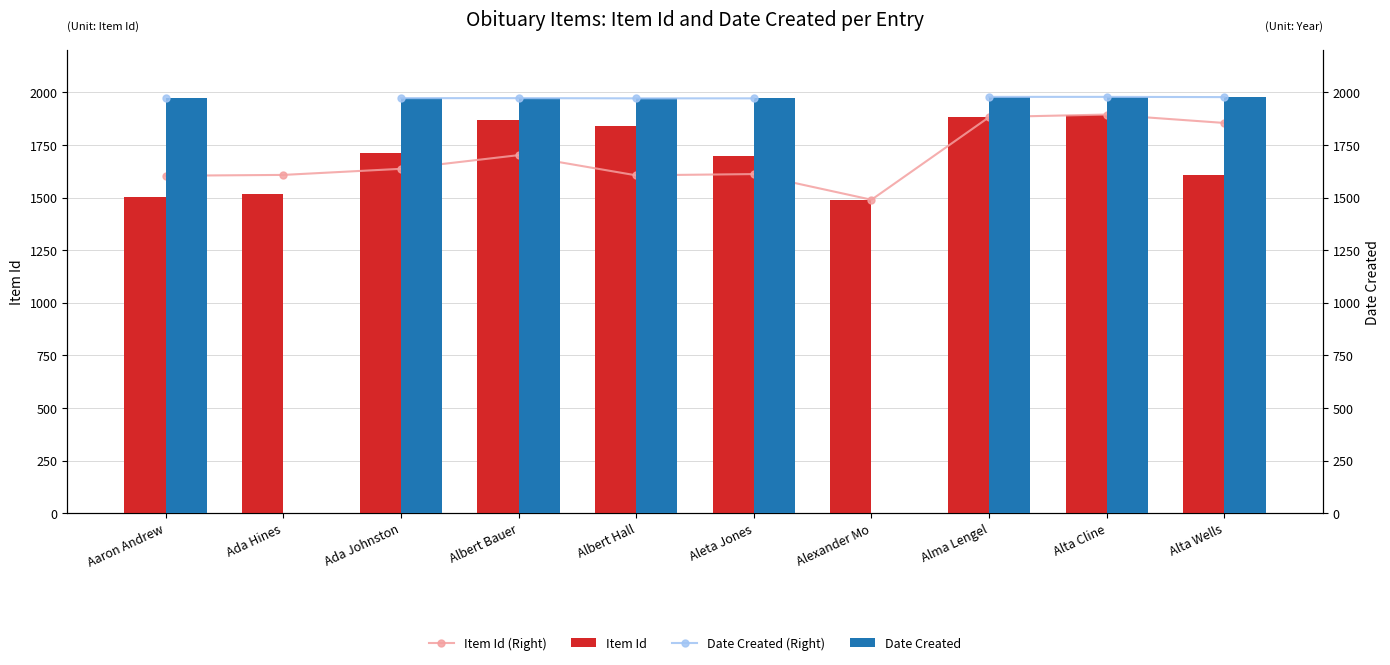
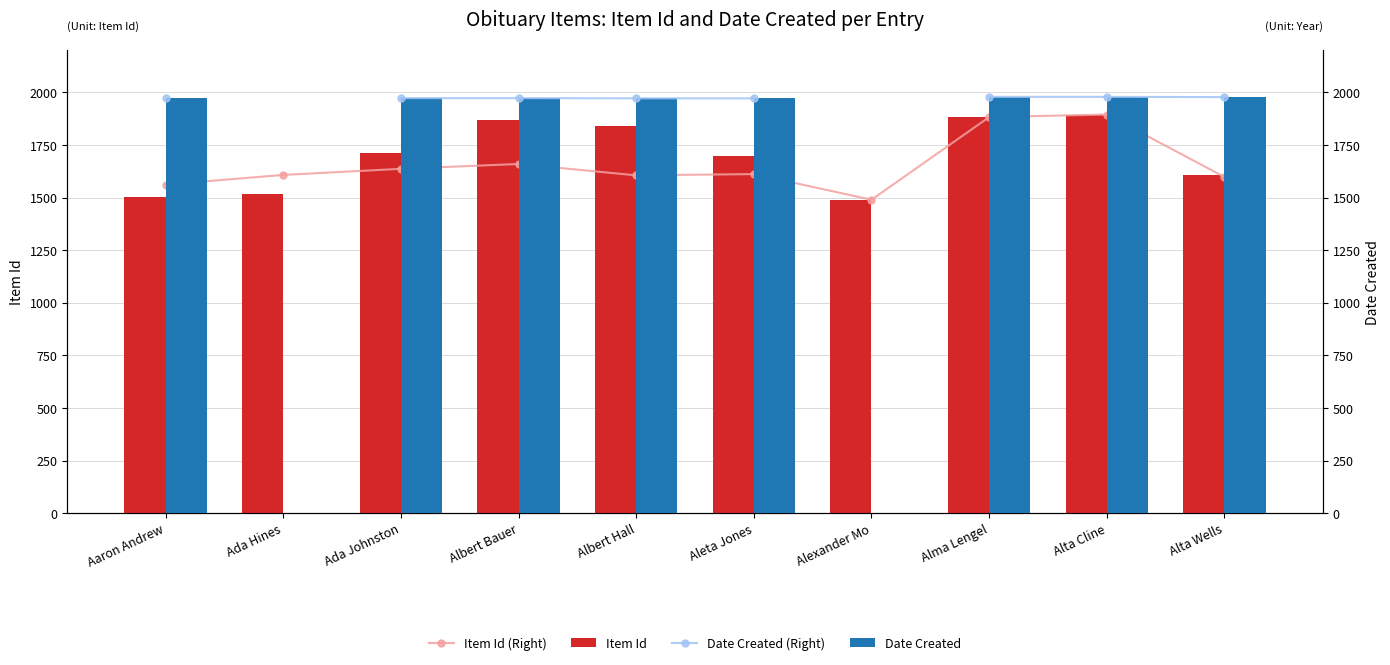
  {
    "Item Id": {
      "Aaron Andrew": 1500,
      "Ada Hines": 1520,
      "Ada Johnston": 1710,
      "Albert Bauer": 1870,
      "Albert Hall": 1840,
      "Aleta Jones": 1700,
      "Alexander Mo": 1490,
      "Alma Lengel": 1880,
      "Alta Cline": 1900,
      "Alta Wells": 1610
    },
    "Item Id (Right)": {
-     "Aaron Andrew": 1600,
+     "Aaron Andrew": 1560,
      "Ada Hines": 1610,
      "Ada Johnston": 1640,
-     "Albert Bauer": 1700,
+     "Albert Bauer": 1660,
      "Albert Hall": 1610,
      "Aleta Jones": 1610,
      "Alexander Mo": 1490,
      "Alma Lengel": 1880,
      "Alta Cline": 1900,
-     "Alta Wells": 1860
+     "Alta Wells": 1600
    },
    "Date Created (Right)": {
      "Aaron Andrew": 1970,
      "Ada Johnston": 1970,
      "Albert Bauer": 1970,
      "Albert Hall": 1970,
      "Aleta Jones": 1970,
      "Alma Lengel": 1980,
      "Alta Cline": 1980,
      "Alta Wells": 1980
    }
  }
